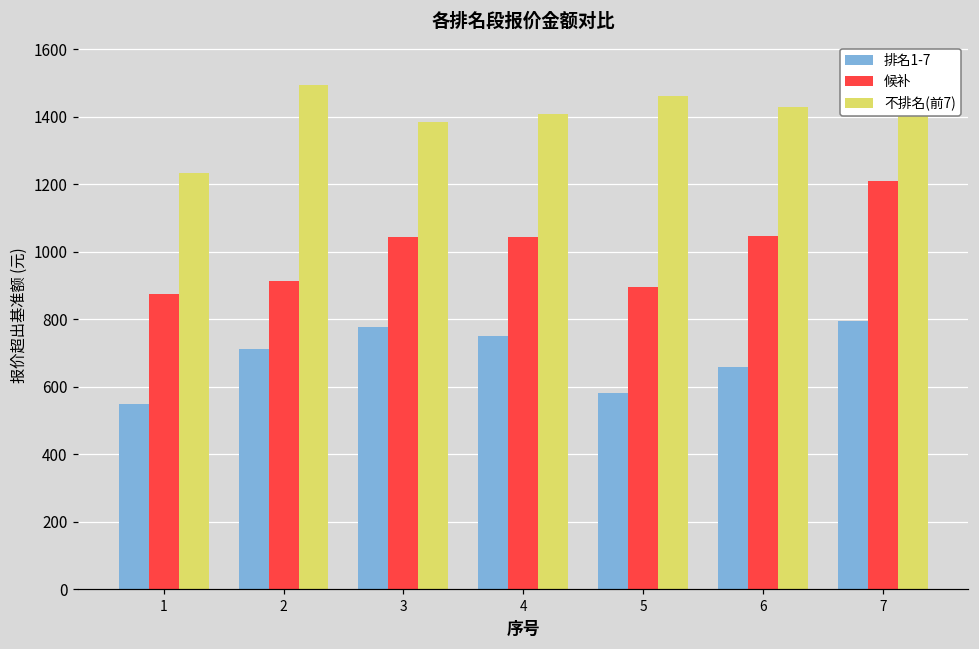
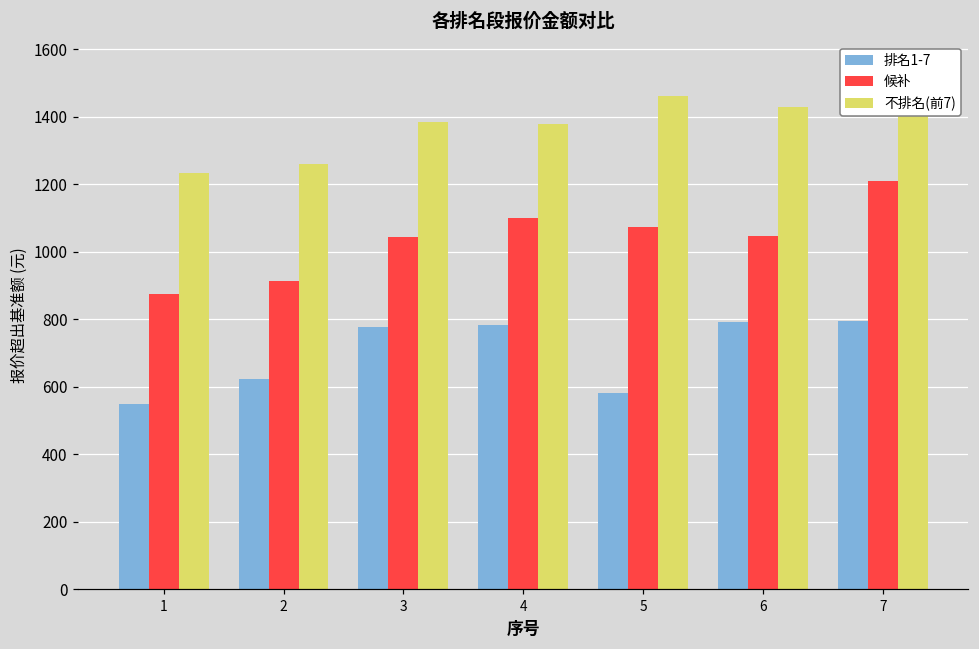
  {
    "排名1-7": {
      "1": 550,
-     "2": 710,
+     "2": 620,
      "3": 780,
-     "4": 750,
+     "4": 780,
      "5": 580,
-     "6": 660,
+     "6": 790,
      "7": 790
    },
    "候补": {
      "1": 880,
      "2": 910,
      "3": 1040,
-     "4": 1040,
-     "5": 900,
+     "4": 1100,
+     "5": 1070,
      "6": 1050,
      "7": 1210
    },
    "不排名(前7)": {
      "1": 1230,
-     "2": 1500,
+     "2": 1260,
      "3": 1380,
-     "4": 1410,
+     "4": 1380,
      "5": 1460,
      "6": 1430
    }
  }
